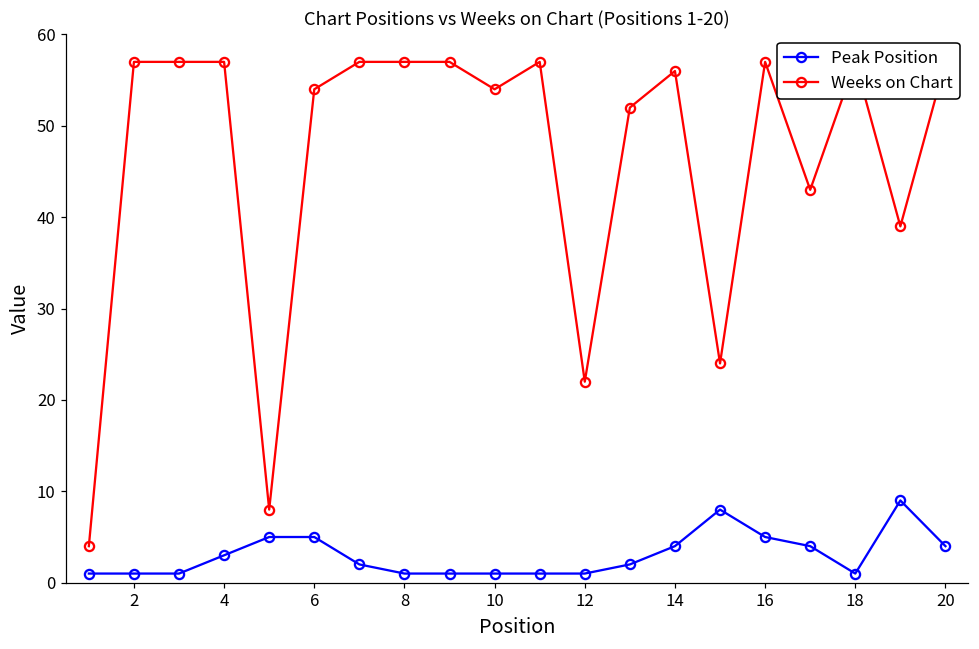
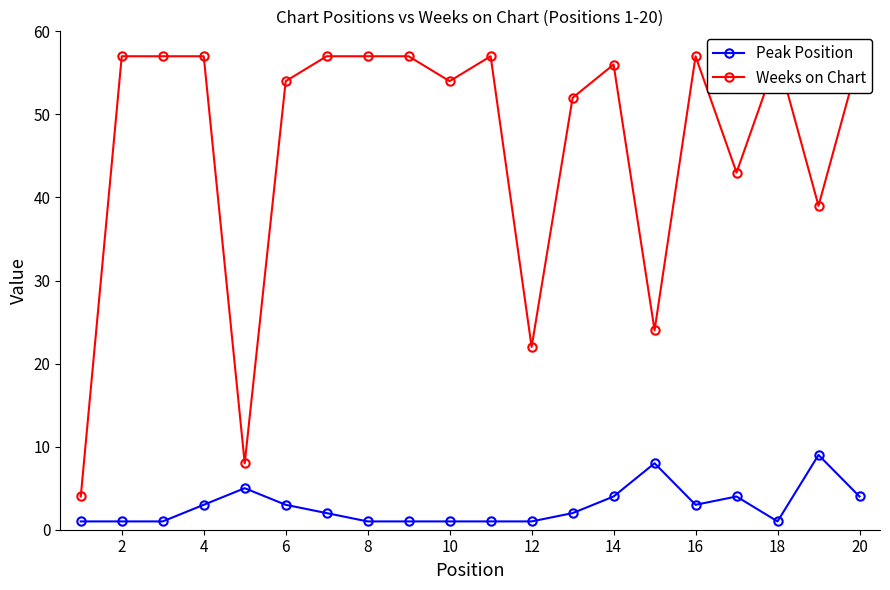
  {
    "Peak Position": {
      "2": 1,
      "4": 3,
-     "6": 5,
+     "6": 3,
      "8": 1,
      "10": 1,
      "12": 1,
      "14": 4,
-     "16": 5,
+     "16": 3,
      "18": 1,
      "20": 4
    },
    "Weeks on Chart": {
      "2": 57,
      "4": 57,
      "6": 54,
      "8": 57,
      "10": 54,
      "12": 22,
      "14": 56,
      "16": 57
    }
  }
